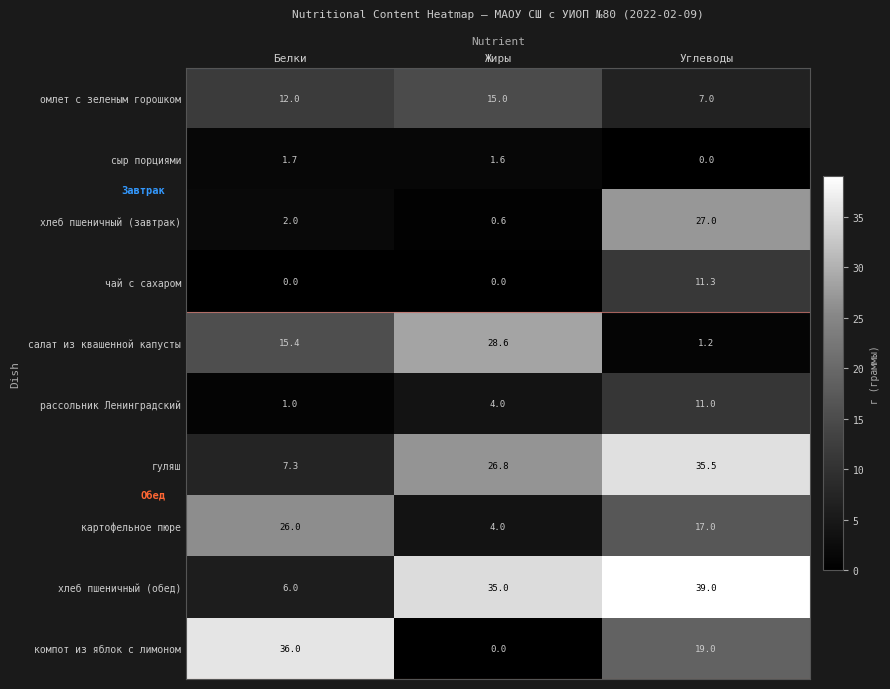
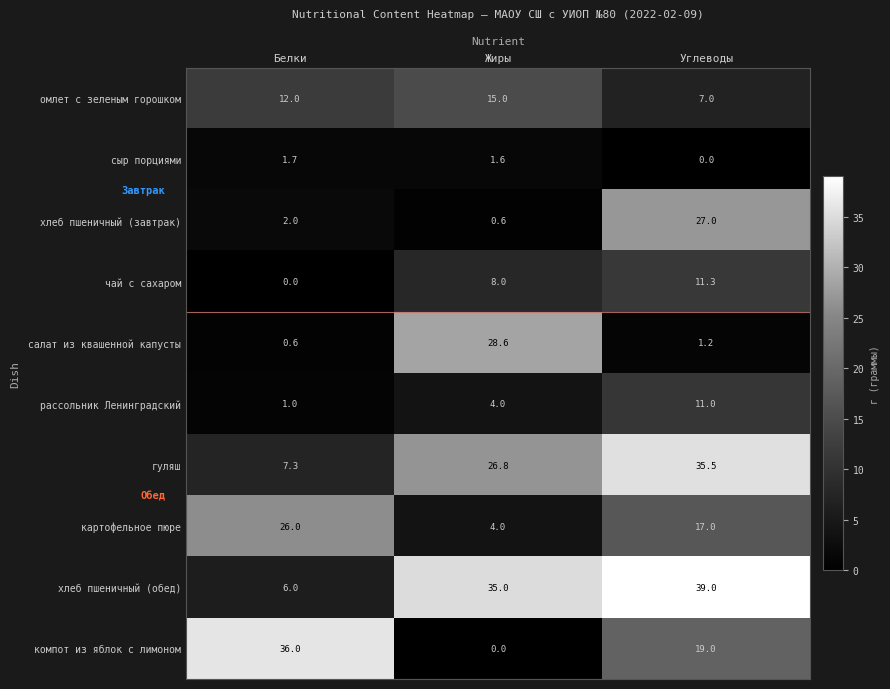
  {
    "омлет с зеленым горошком": {
      "Белки": 12.0,
      "Жиры": 15.0,
      "Углеводы": 7.0
    },
    "сыр порциями": {
      "Белки": 1.7,
      "Жиры": 1.6,
      "Углеводы": 0.0
    },
    "хлеб пшеничный (завтрак)": {
      "Белки": 2.0,
      "Жиры": 0.6,
      "Углеводы": 27.0
    },
    "чай с сахаром": {
      "Белки": 0.0,
-     "Жиры": 0.0,
+     "Жиры": 8.0,
      "Углеводы": 11.3
    },
    "салат из квашенной капусты": {
-     "Белки": 15.4,
+     "Белки": 0.6,
      "Жиры": 28.6,
      "Углеводы": 1.2
    },
    "рассольник Ленинградский": {
      "Белки": 1.0,
      "Жиры": 4.0,
      "Углеводы": 11.0
    },
    "гуляш": {
      "Белки": 7.3,
      "Жиры": 26.8,
      "Углеводы": 35.5
    },
    "картофельное пюре": {
      "Белки": 26.0,
      "Жиры": 4.0,
      "Углеводы": 17.0
    },
    "хлеб пшеничный (обед)": {
      "Белки": 6.0,
      "Жиры": 35.0,
      "Углеводы": 39.0
    },
    "компот из яблок с лимоном": {
      "Белки": 36.0,
      "Жиры": 0.0,
      "Углеводы": 19.0
    }
  }
